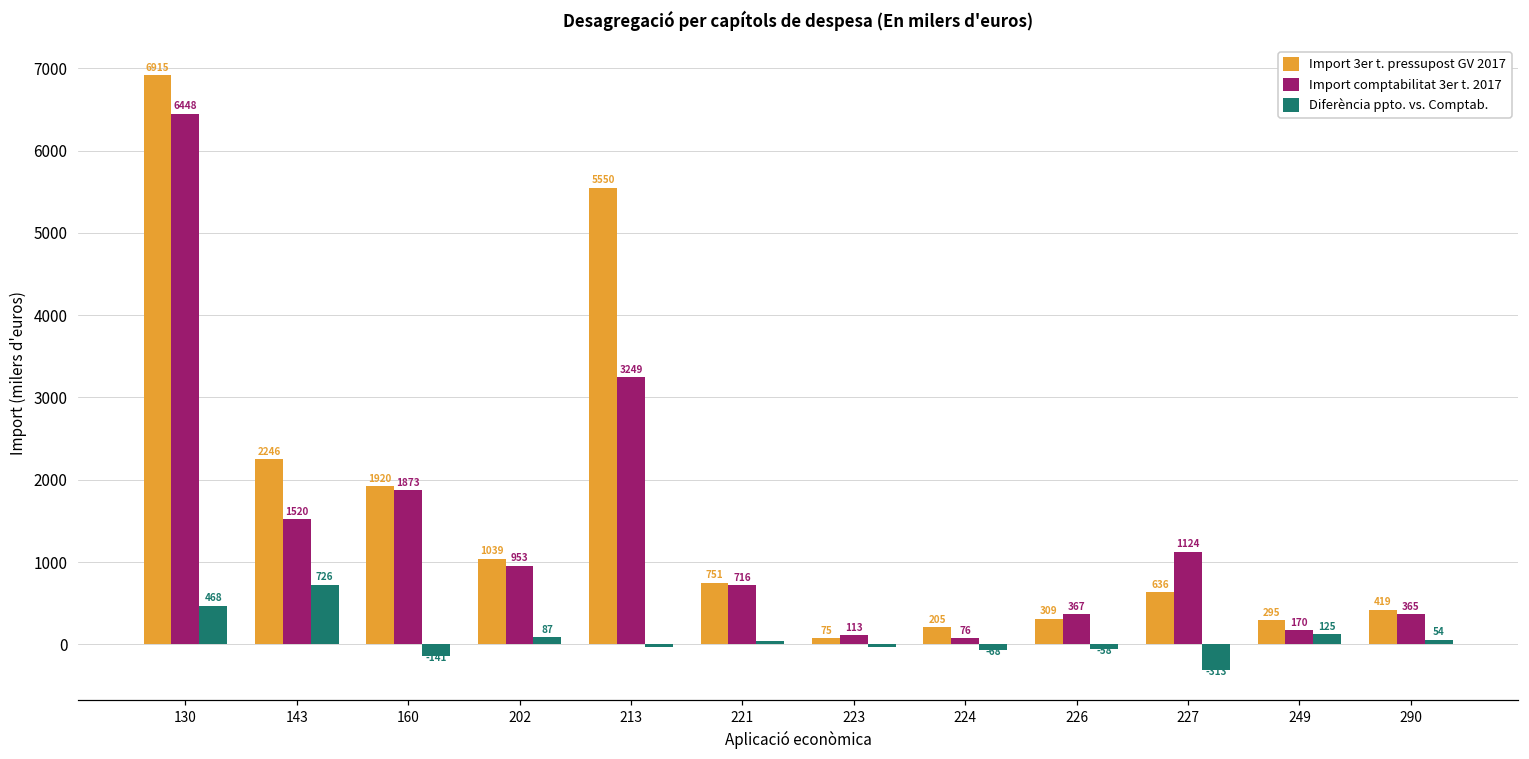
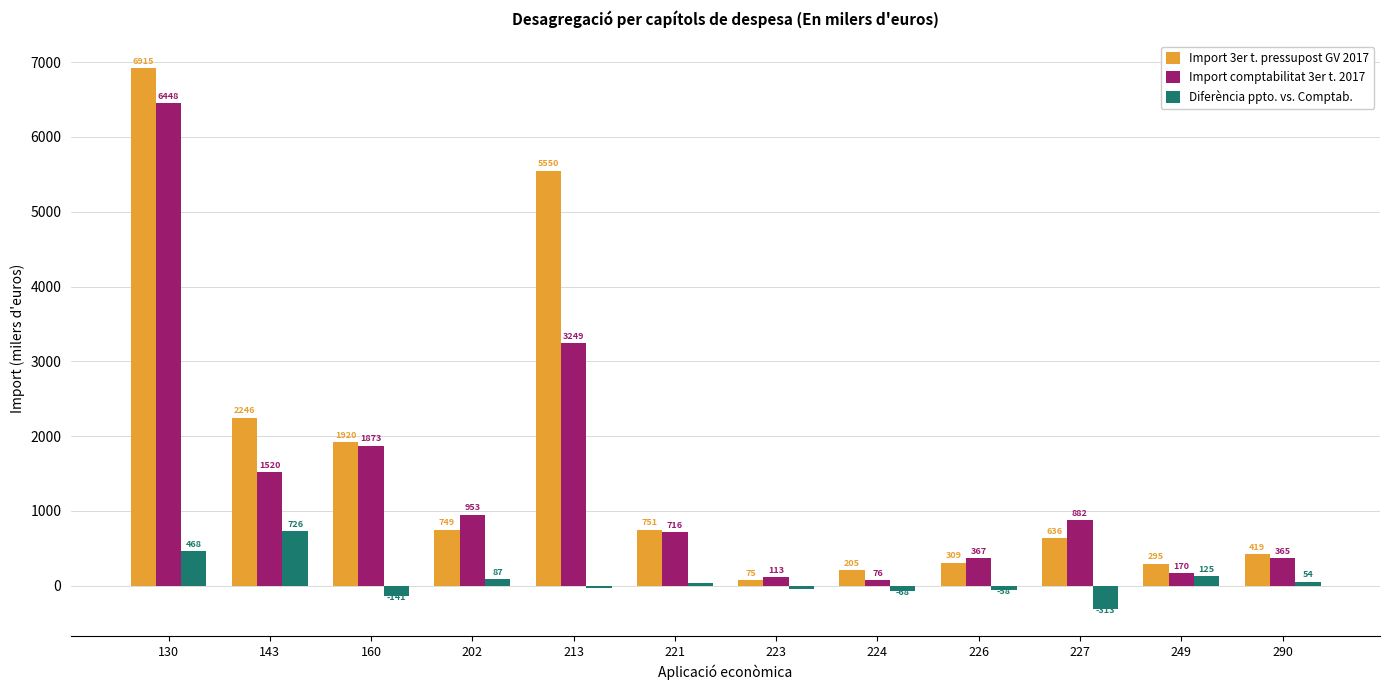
  {
    "Import 3er t. pressupost GV 2017": {
      "130": 6915,
      "143": 2246,
      "160": 1920,
-     "202": 1039,
+     "202": 749,
      "213": 5550,
      "221": 751,
      "223": 75,
      "224": 205,
      "226": 309,
      "227": 636,
      "249": 295,
      "290": 419
    },
    "Import comptabilitat 3er t. 2017": {
      "130": 6448,
      "143": 1520,
      "160": 1873,
      "202": 953,
      "213": 3249,
      "221": 716,
      "223": 113,
      "224": 76,
      "226": 367,
-     "227": 1124,
+     "227": 882,
      "249": 170,
      "290": 365
    },
    "Diferència ppto. vs. Comptab.": {
      "130": 468,
      "143": 726,
      "160": -141,
      "202": 87,
      "224": -68,
      "226": -58,
      "227": -313,
      "249": 125,
      "290": 54
    }
  }
